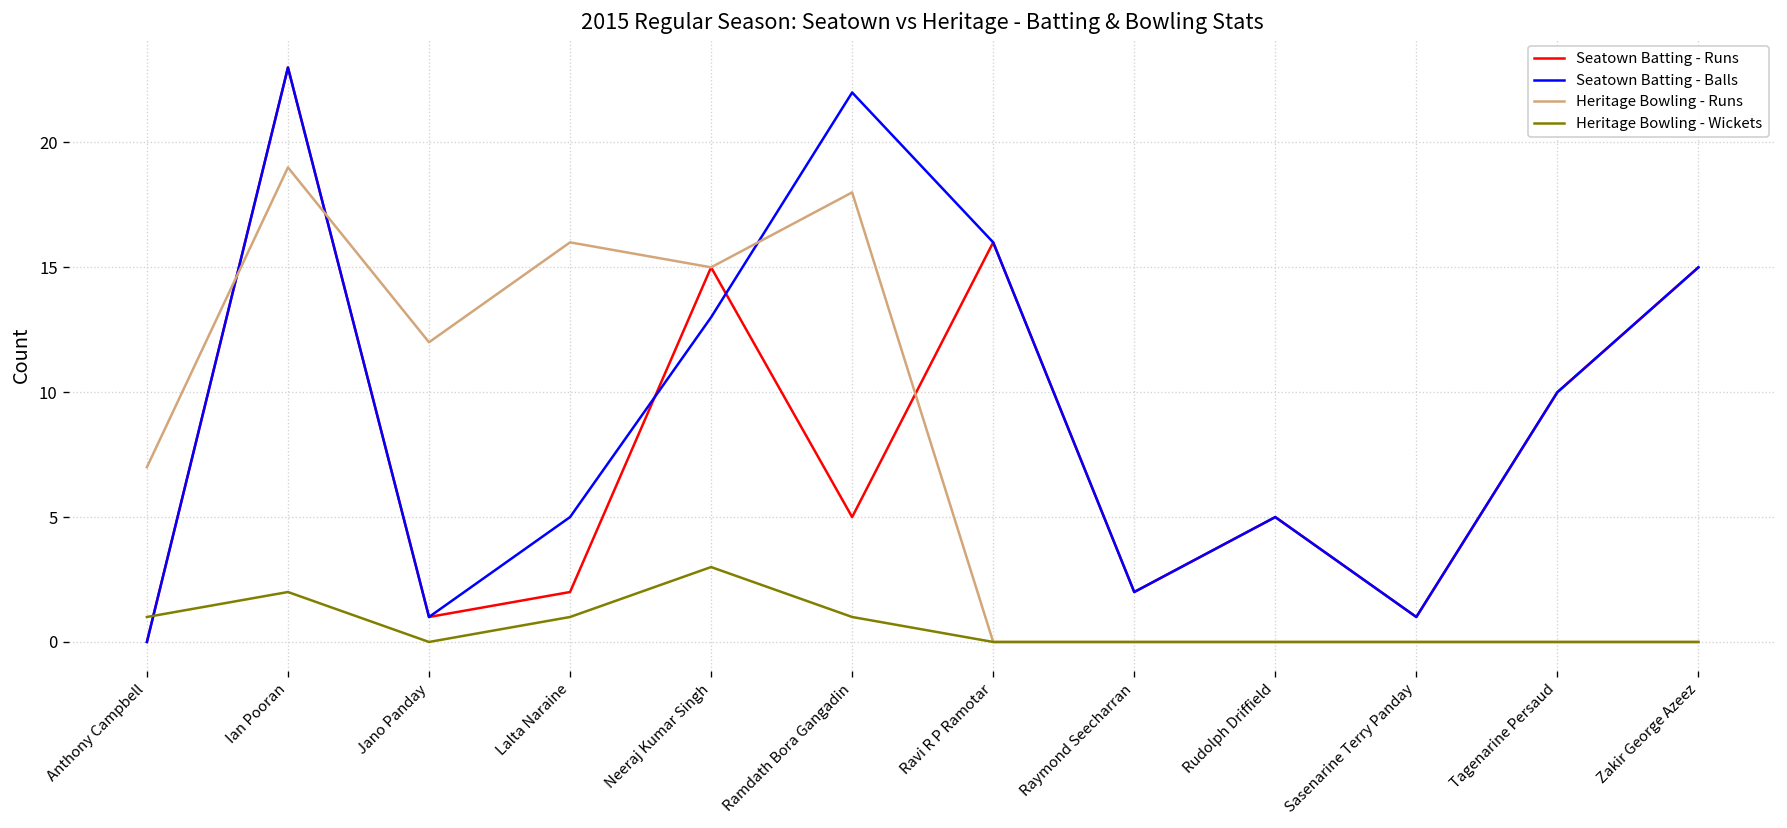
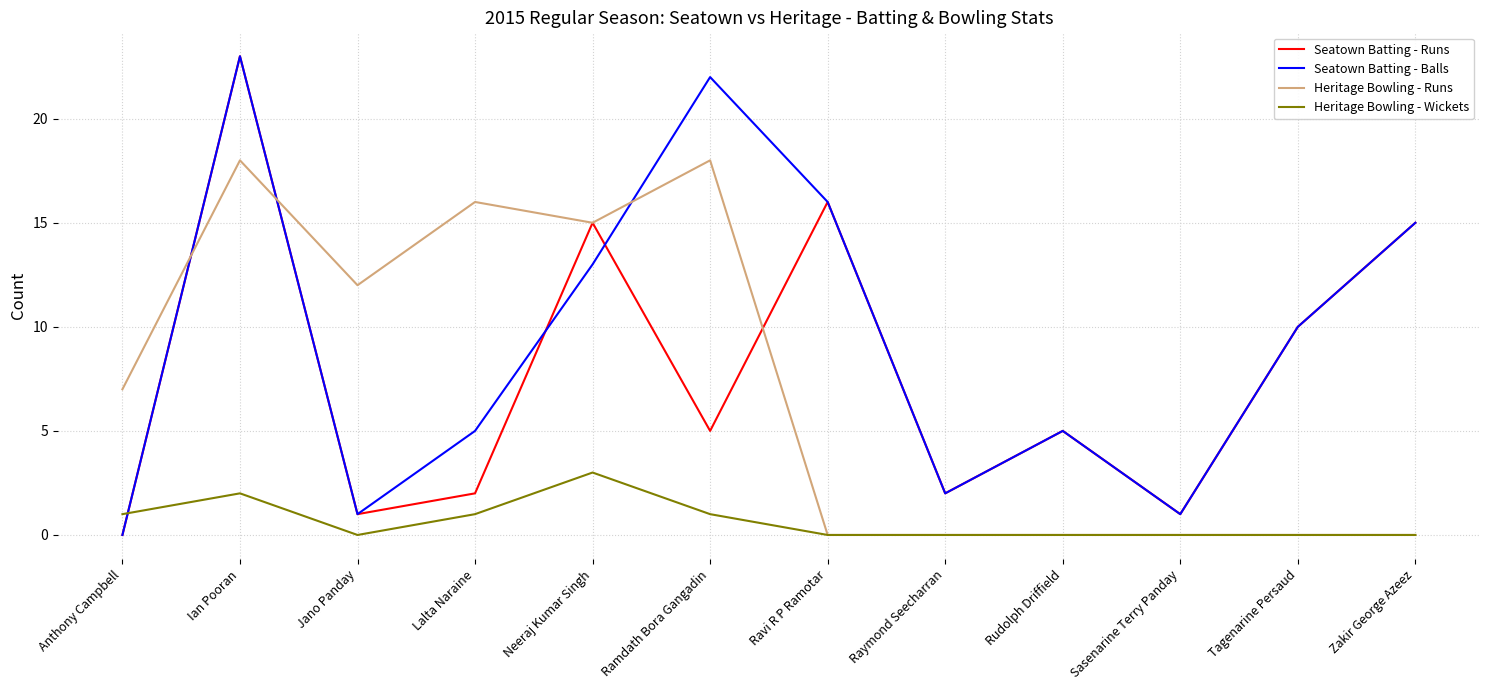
  {
    "Seatown Batting - Runs": {
      "Lalta Naraine": 2,
      "Ramdath Bora Gangadin": 5
    },
    "Seatown Batting - Balls": {
      "Lalta Naraine": 5,
      "Neeraj Kumar Singh": 13,
      "Ramdath Bora Gangadin": 22
    },
    "Heritage Bowling - Runs": {
      "Anthony Campbell": 7,
-     "Ian Pooran": 19,
+     "Ian Pooran": 18,
      "Jano Panday": 12,
      "Lalta Naraine": 16,
      "Ramdath Bora Gangadin": 18
    },
    "Heritage Bowling - Wickets": {
      "Anthony Campbell": 1,
      "Ian Pooran": 2,
      "Jano Panday": 0,
      "Lalta Naraine": 1,
      "Neeraj Kumar Singh": 3,
      "Ramdath Bora Gangadin": 1
    }
  }
